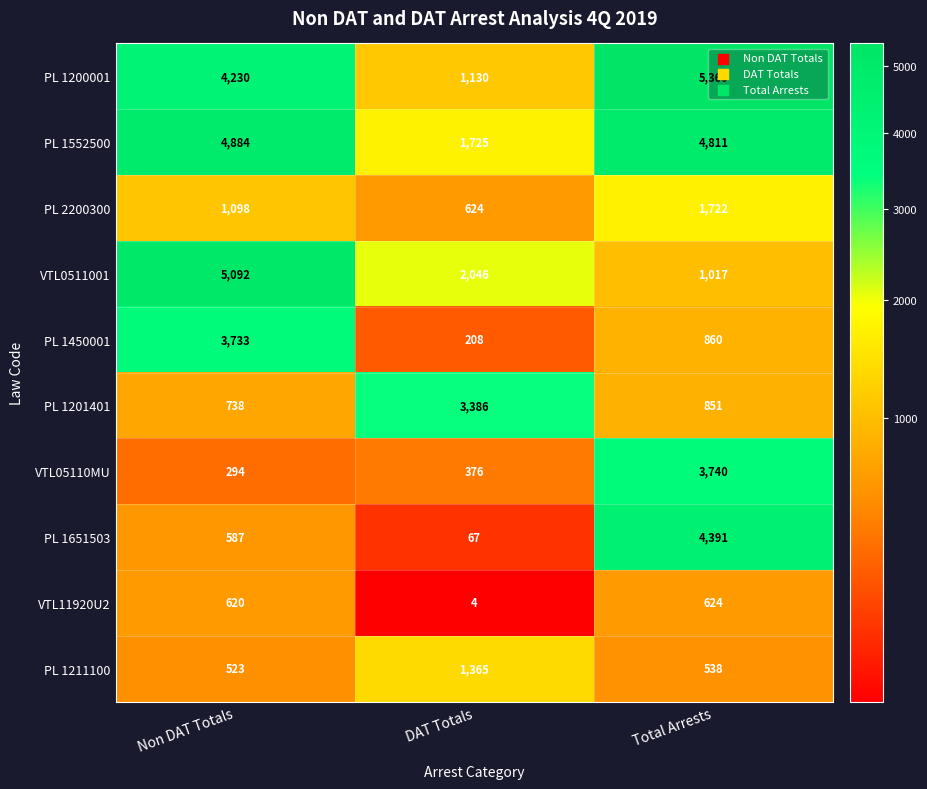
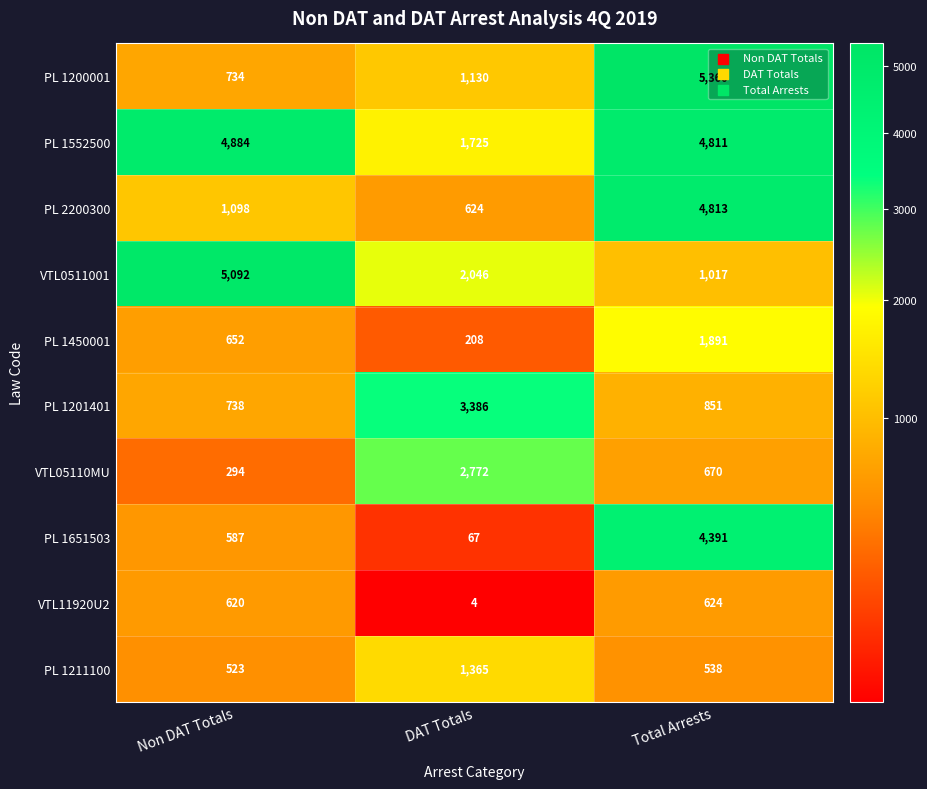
  {
    "PL 1200001": {
-     "Non DAT Totals": "4,230",
+     "Non DAT Totals": "734",
      "DAT Totals": "1,130"
    },
    "PL 1552500": {
      "Non DAT Totals": "4,884",
      "DAT Totals": "1,725",
      "Total Arrests": "4,811"
    },
    "PL 2200300": {
      "Non DAT Totals": "1,098",
      "DAT Totals": "624",
-     "Total Arrests": "1,722"
+     "Total Arrests": "4,813"
    },
    "VTL0511001": {
      "Non DAT Totals": "5,092",
      "DAT Totals": "2,046",
      "Total Arrests": "1,017"
    },
    "PL 1450001": {
-     "Non DAT Totals": "3,733",
+     "Non DAT Totals": "652",
      "DAT Totals": "208",
-     "Total Arrests": "860"
+     "Total Arrests": "1,891"
    },
    "PL 1201401": {
      "Non DAT Totals": "738",
      "DAT Totals": "3,386",
      "Total Arrests": "851"
    },
    "VTL05110MU": {
      "Non DAT Totals": "294",
-     "DAT Totals": "376",
-     "Total Arrests": "3,740"
+     "DAT Totals": "2,772",
+     "Total Arrests": "670"
    },
    "PL 1651503": {
      "Non DAT Totals": "587",
      "DAT Totals": "67",
      "Total Arrests": "4,391"
    },
    "VTL11920U2": {
      "Non DAT Totals": "620",
      "DAT Totals": "4",
      "Total Arrests": "624"
    },
    "PL 1211100": {
      "Non DAT Totals": "523",
      "DAT Totals": "1,365",
      "Total Arrests": "538"
    }
  }
